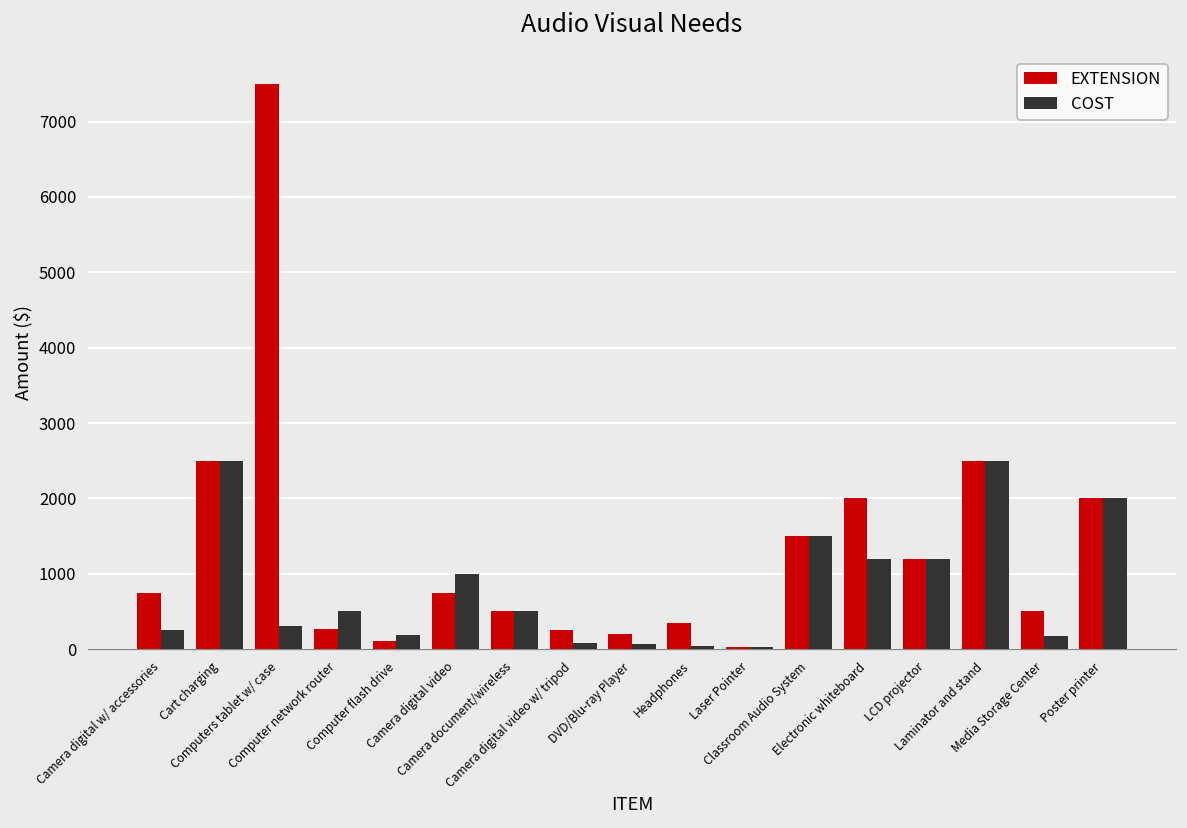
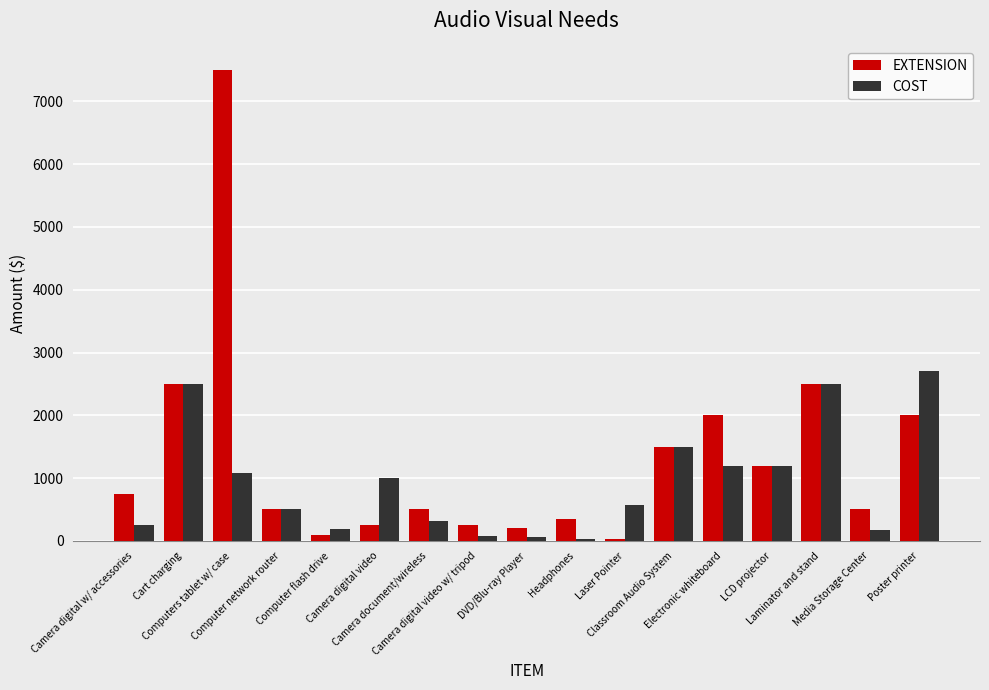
  {
    "EXTENSION": {
      "Camera digital w/ accessories": 800,
      "Cart charging": 2500,
      "Computers tablet w/ case": 7500,
-     "Computer network router": 300,
+     "Computer network router": 500,
      "Computer flash drive": 100,
-     "Camera digital video": 800,
+     "Camera digital video": 200,
      "Camera document/wireless": 500,
      "Camera digital video w/ tripod": 300,
      "DVD/Blu-ray Player": 200,
      "Headphones": 400,
      "Classroom Audio System": 1500,
      "Electronic whiteboard": 2000,
      "LCD projector": 1200,
      "Laminator and stand": 2500,
      "Media Storage Center": 500,
      "Poster printer": 2000
    },
    "COST": {
      "Camera digital w/ accessories": 300,
      "Cart charging": 2500,
-     "Computers tablet w/ case": 300,
+     "Computers tablet w/ case": 1100,
      "Computer network router": 500,
      "Computer flash drive": 200,
      "Camera digital video": 1000,
-     "Camera document/wireless": 500,
+     "Camera document/wireless": 300,
      "Camera digital video w/ tripod": 100,
      "DVD/Blu-ray Player": 100,
-     "Laser Pointer": 0,
+     "Laser Pointer": 600,
      "Classroom Audio System": 1500,
      "Electronic whiteboard": 1200,
      "LCD projector": 1200,
      "Laminator and stand": 2500,
      "Media Storage Center": 200,
-     "Poster printer": 2000
+     "Poster printer": 2700
    }
  }
